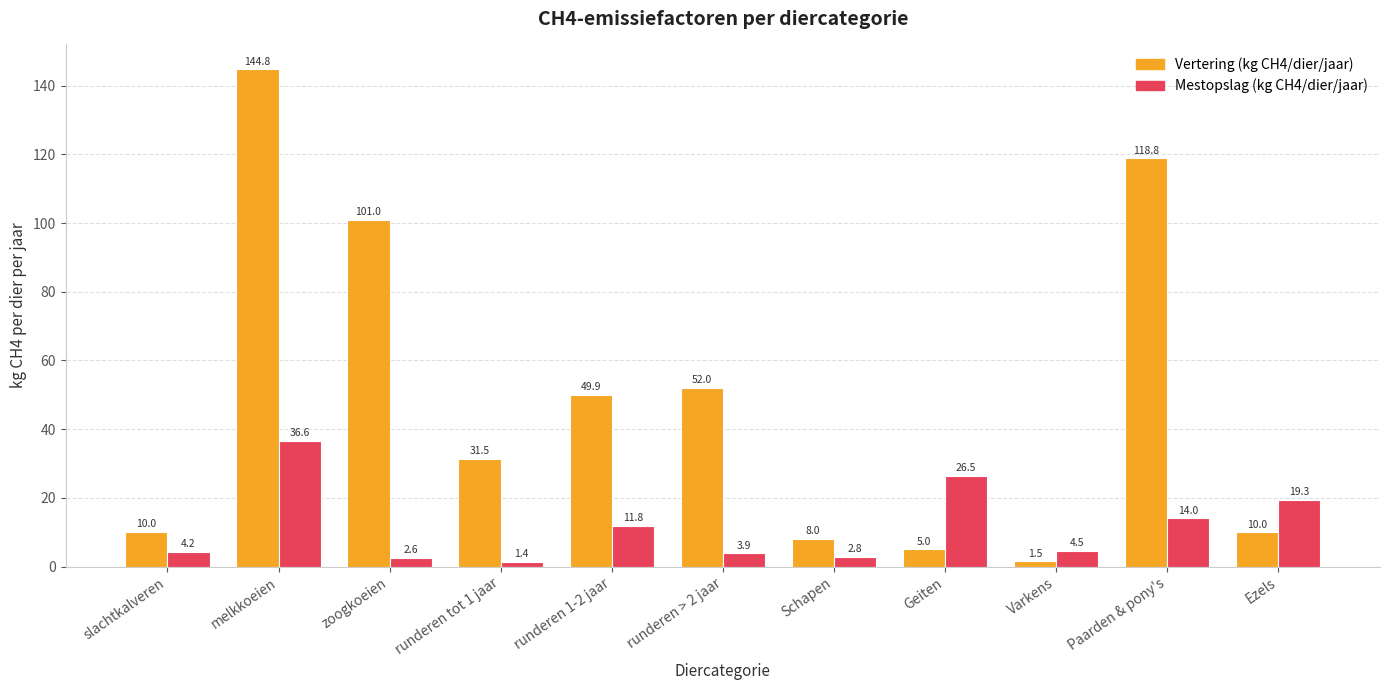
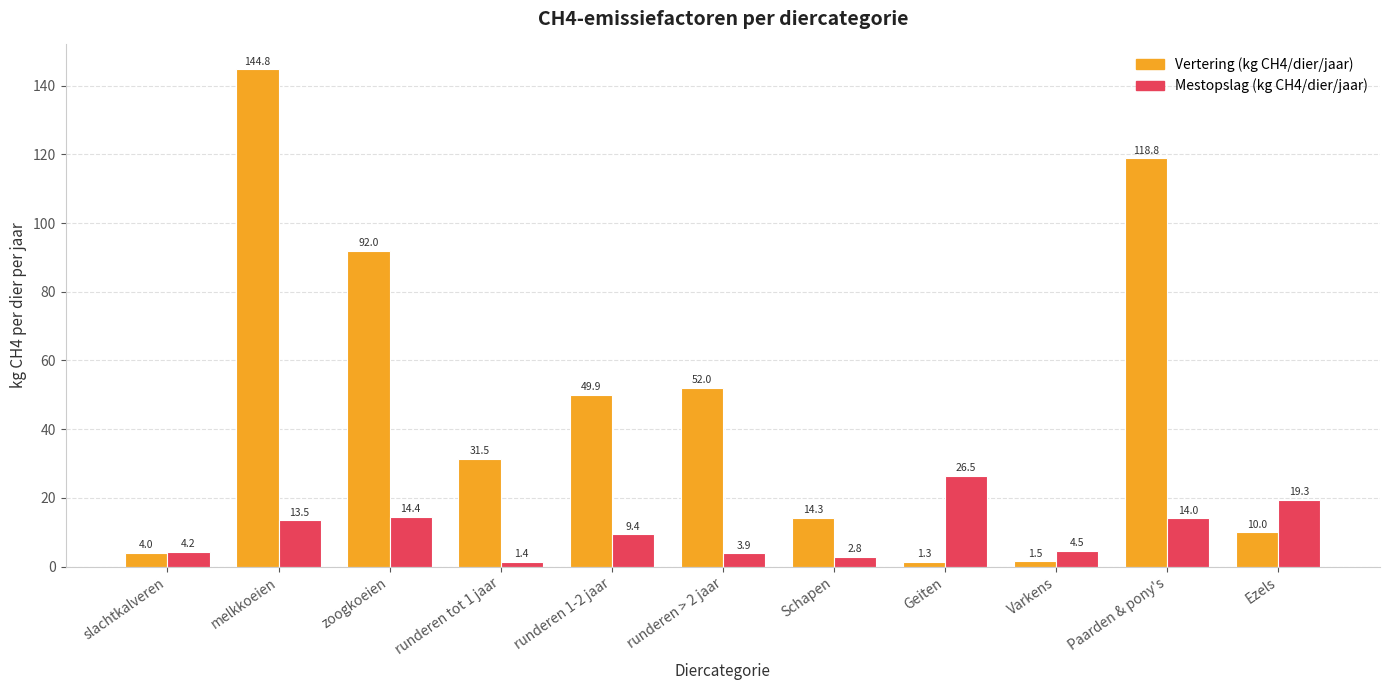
  {
    "Vertering (kg CH4/dier/jaar)": {
-     "slachtkalveren": 10.0,
+     "slachtkalveren": 4.0,
      "melkkoeien": 144.8,
-     "zoogkoeien": 101.0,
+     "zoogkoeien": 92.0,
      "runderen tot 1 jaar": 31.5,
      "runderen 1-2 jaar": 49.9,
      "runderen > 2 jaar": 52.0,
-     "Schapen": 8.0,
-     "Geiten": 5.0,
+     "Schapen": 14.3,
+     "Geiten": 1.3,
      "Varkens": 1.5,
      "Paarden & pony's": 118.8,
      "Ezels": 10.0
    },
    "Mestopslag (kg CH4/dier/jaar)": {
      "slachtkalveren": 4.2,
-     "melkkoeien": 36.6,
-     "zoogkoeien": 2.6,
+     "melkkoeien": 13.5,
+     "zoogkoeien": 14.4,
      "runderen tot 1 jaar": 1.4,
-     "runderen 1-2 jaar": 11.8,
+     "runderen 1-2 jaar": 9.4,
      "runderen > 2 jaar": 3.9,
      "Schapen": 2.8,
      "Geiten": 26.5,
      "Varkens": 4.5,
      "Paarden & pony's": 14.0,
      "Ezels": 19.3
    }
  }
